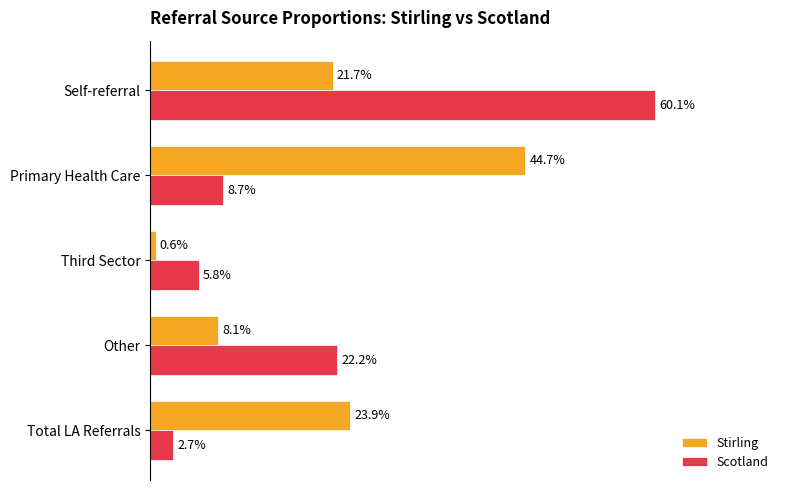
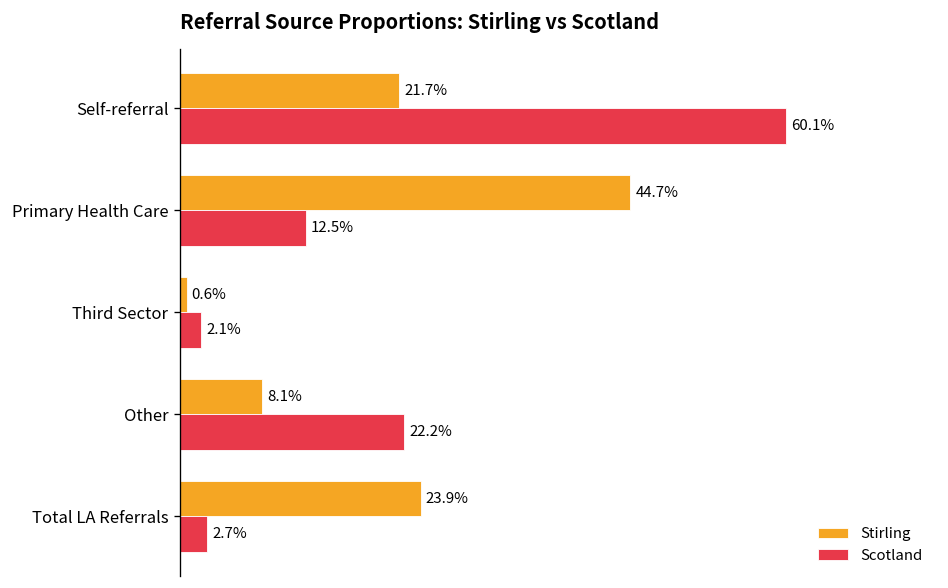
  {
    "Stirling": {
      "Self-referral": "21.7%",
      "Primary Health Care": "44.7%",
      "Third Sector": "0.6%",
      "Other": "8.1%",
      "Total LA Referrals": "23.9%"
    },
    "Scotland": {
      "Self-referral": "60.1%",
-     "Primary Health Care": "8.7%",
-     "Third Sector": "5.8%",
+     "Primary Health Care": "12.5%",
+     "Third Sector": "2.1%",
      "Other": "22.2%",
      "Total LA Referrals": "2.7%"
    }
  }
